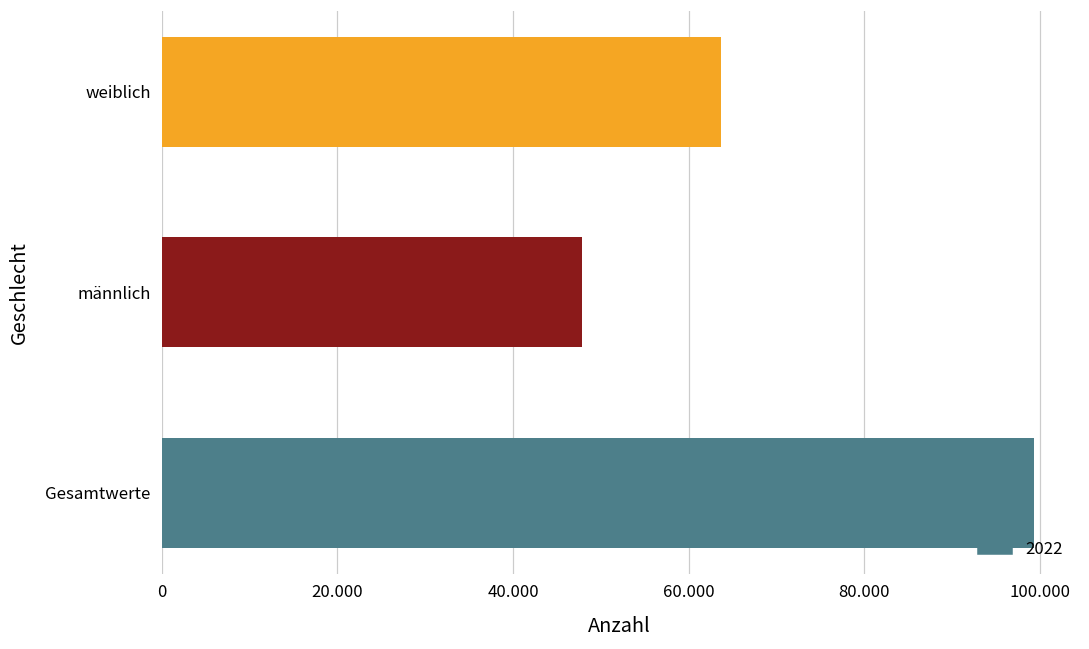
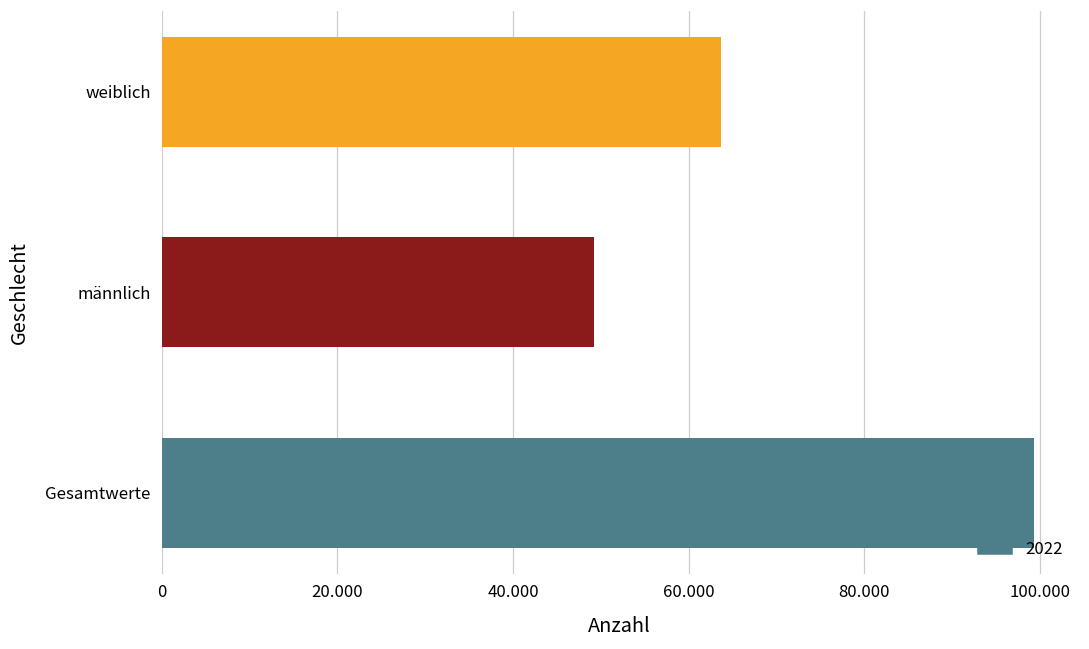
  {
    "weiblich": 64,
-   "männlich": 48,
+   "männlich": 49,
    "Gesamtwerte": 99
  }
